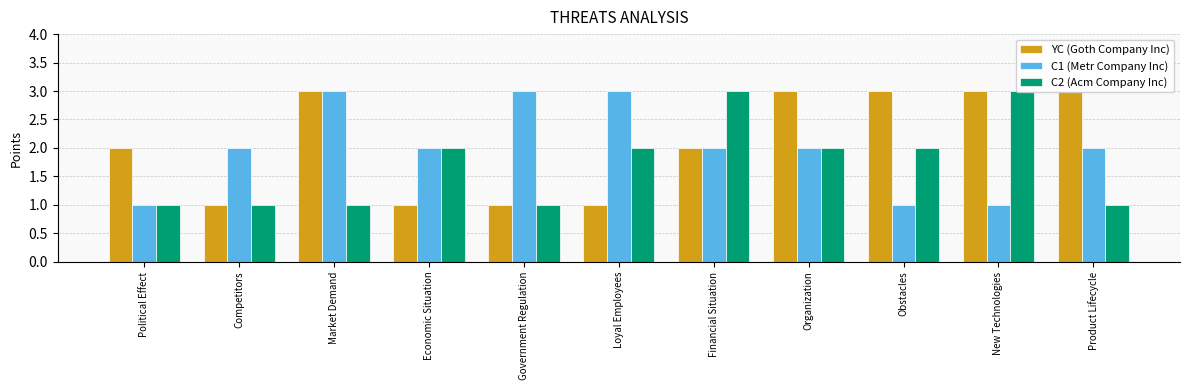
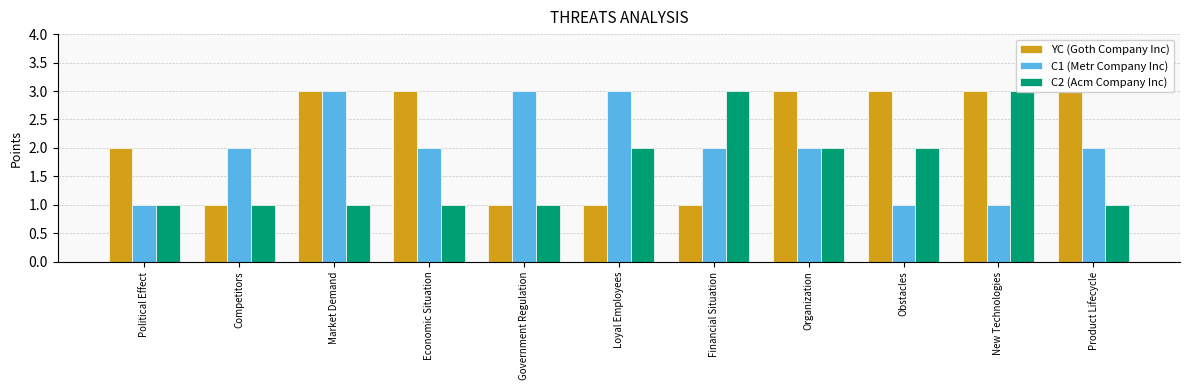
  {
    "YC (Goth Company Inc)": {
      "Political Effect": 2,
      "Competitors": 1,
      "Market Demand": 3,
-     "Economic Situation": 1,
+     "Economic Situation": 3,
      "Government Regulation": 1,
      "Loyal Employees": 1,
-     "Financial Situation": 2,
+     "Financial Situation": 1,
      "Organization": 3,
      "Obstacles": 3,
      "New Technologies": 3
    },
    "C1 (Metr Company Inc)": {
      "Political Effect": 1,
      "Competitors": 2,
      "Market Demand": 3,
      "Economic Situation": 2,
      "Government Regulation": 3,
      "Loyal Employees": 3,
      "Financial Situation": 2,
      "Organization": 2,
      "Obstacles": 1,
      "New Technologies": 1,
      "Product Lifecycle": 2
    },
    "C2 (Acm Company Inc)": {
      "Political Effect": 1,
      "Competitors": 1,
      "Market Demand": 1,
-     "Economic Situation": 2,
+     "Economic Situation": 1,
      "Government Regulation": 1,
      "Loyal Employees": 2,
      "Financial Situation": 3,
      "Organization": 2,
      "Obstacles": 2,
      "Product Lifecycle": 1
    }
  }
